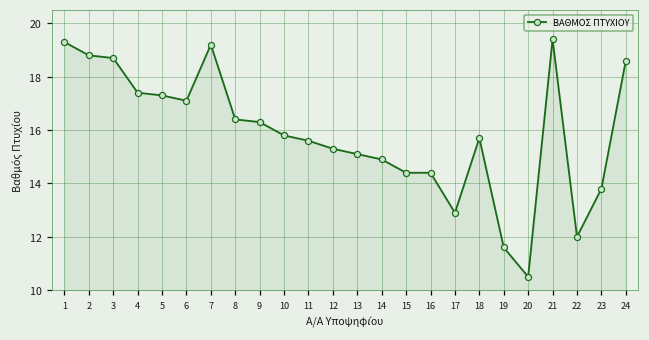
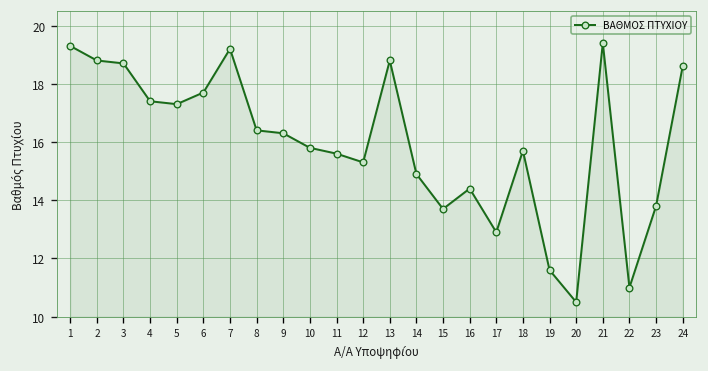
  {
    "1": 19.3,
    "2": 18.8,
    "3": 18.7,
    "4": 17.4,
    "5": 17.3,
-   "6": 17.1,
+   "6": 17.7,
    "7": 19.2,
    "8": 16.4,
    "9": 16.3,
    "10": 15.8,
    "11": 15.6,
    "12": 15.3,
-   "13": 15.1,
+   "13": 18.8,
    "14": 14.9,
-   "15": 14.4,
+   "15": 13.7,
    "16": 14.4,
    "17": 12.9,
    "18": 15.7,
    "19": 11.6,
    "20": 10.5,
    "21": 19.4,
-   "22": 12,
+   "22": 11,
    "23": 13.8,
    "24": 18.6
  }
